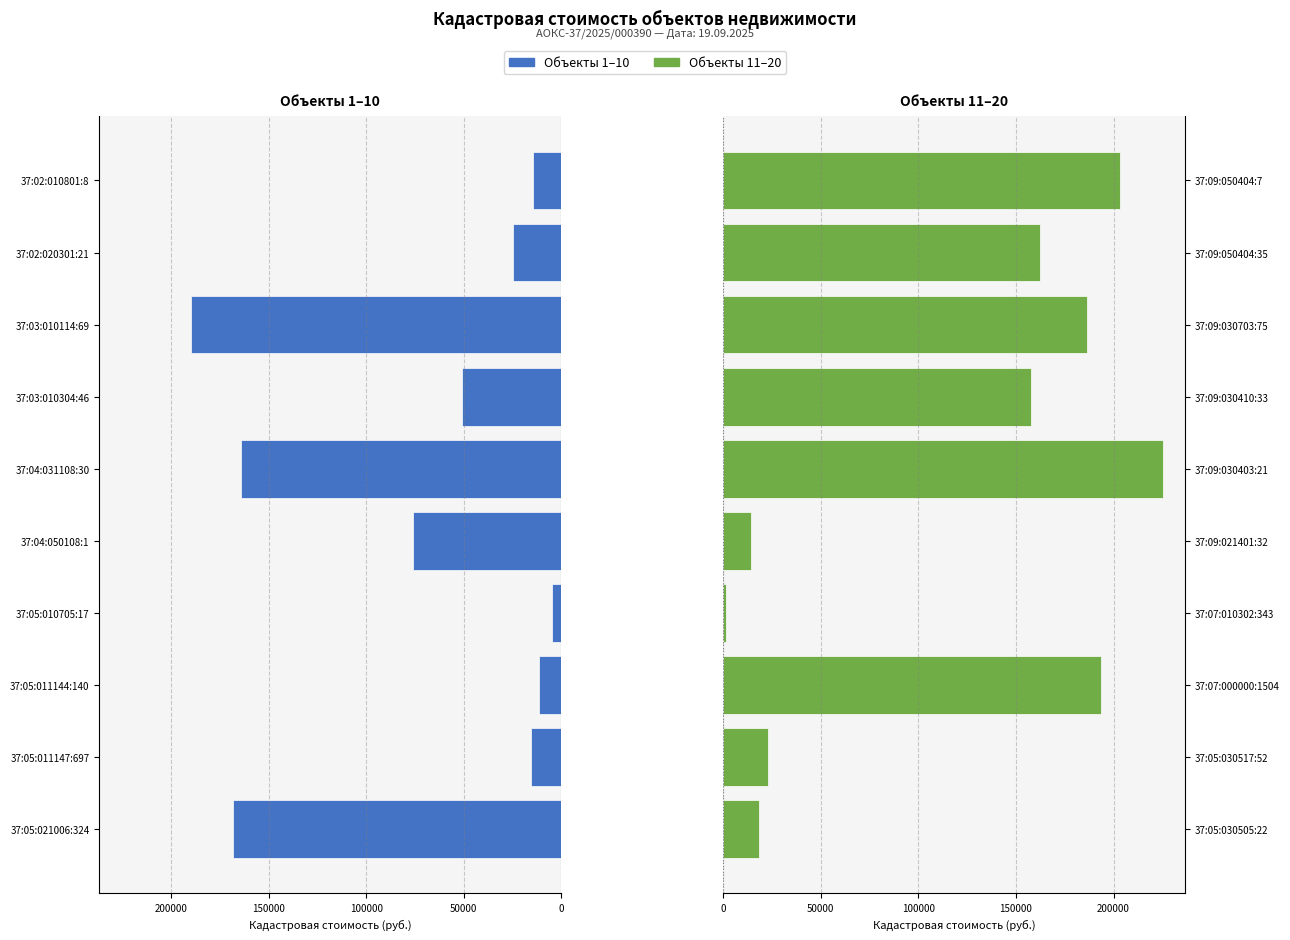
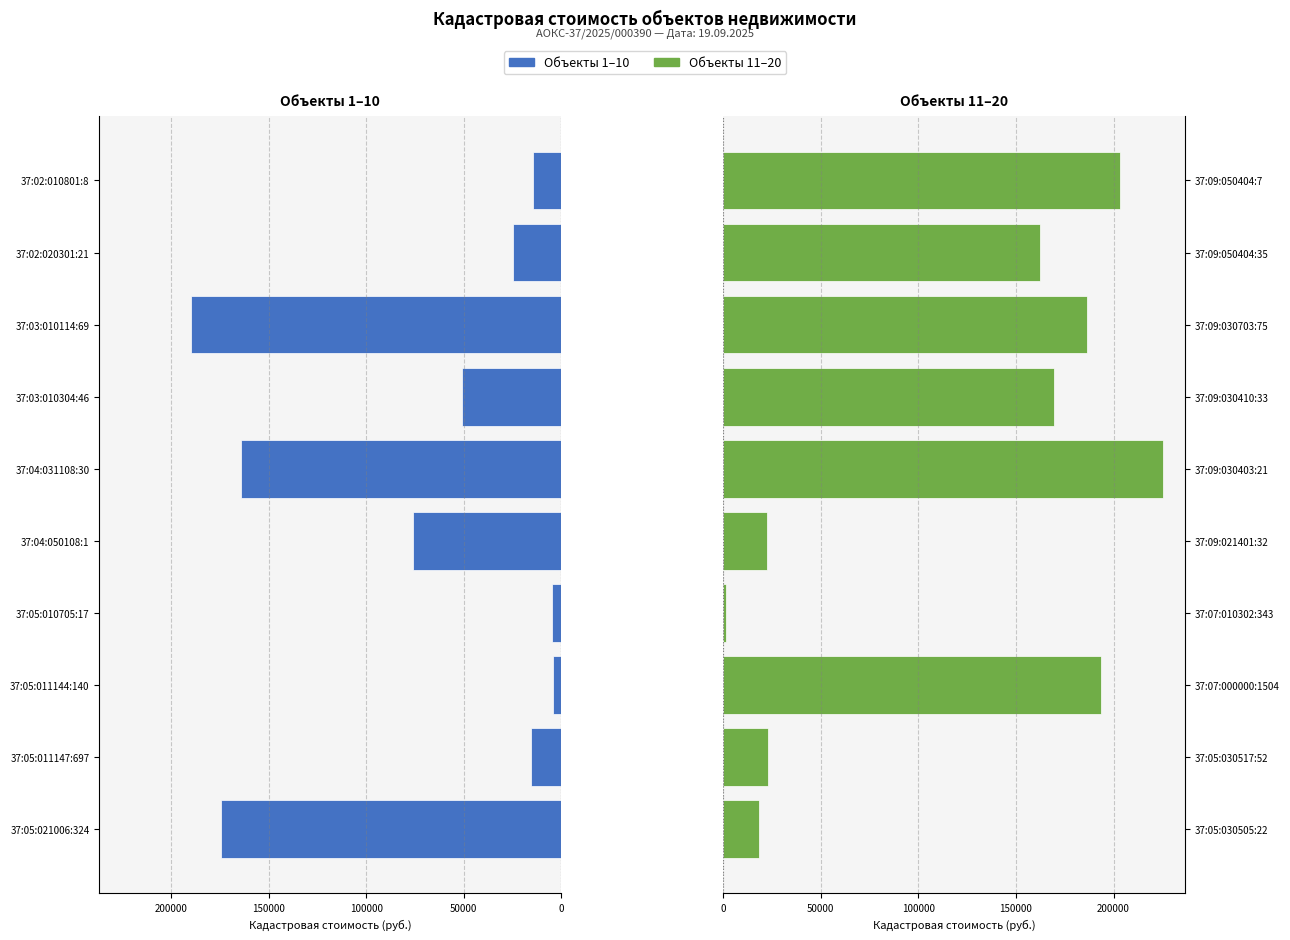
  {
    "Объекты 1–10": {
      "37:02:010801:8": 14000,
      "37:02:020301:21": 25000,
      "37:03:010114:69": 190000,
      "37:03:010304:46": 51000,
      "37:04:031108:30": 164000,
      "37:04:050108:1": 76000,
      "37:05:010705:17": 5000,
-     "37:05:011144:140": 11000,
+     "37:05:011144:140": 4000,
      "37:05:011147:697": 16000,
-     "37:05:021006:324": 168000
+     "37:05:021006:324": 174000
    },
    "Объекты 11–20": {
      "37:09:050404:7": 203000,
      "37:09:050404:35": 162000,
      "37:09:030703:75": 186000,
-     "37:09:030410:33": 158000,
+     "37:09:030410:33": 169000,
      "37:09:030403:21": 226000,
-     "37:09:021401:32": 14000,
+     "37:09:021401:32": 22000,
      "37:07:010302:343": 2000,
      "37:07:000000:1504": 193000,
      "37:05:030517:52": 23000,
      "37:05:030505:22": 18000
    }
  }
